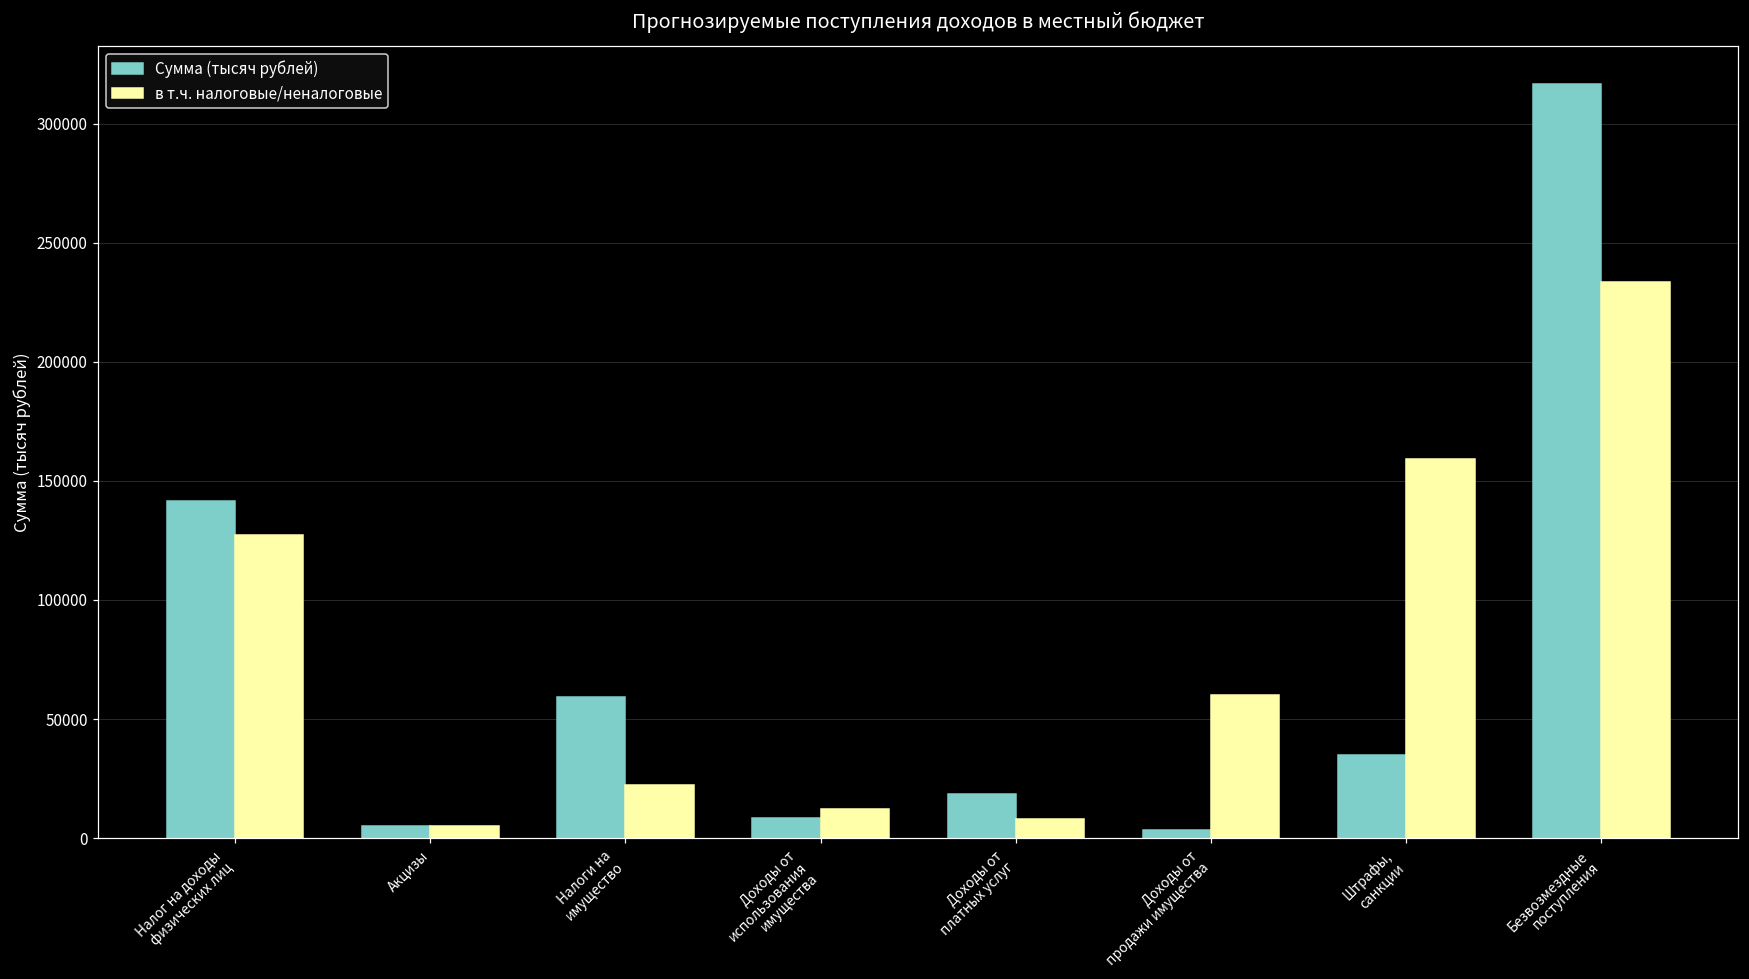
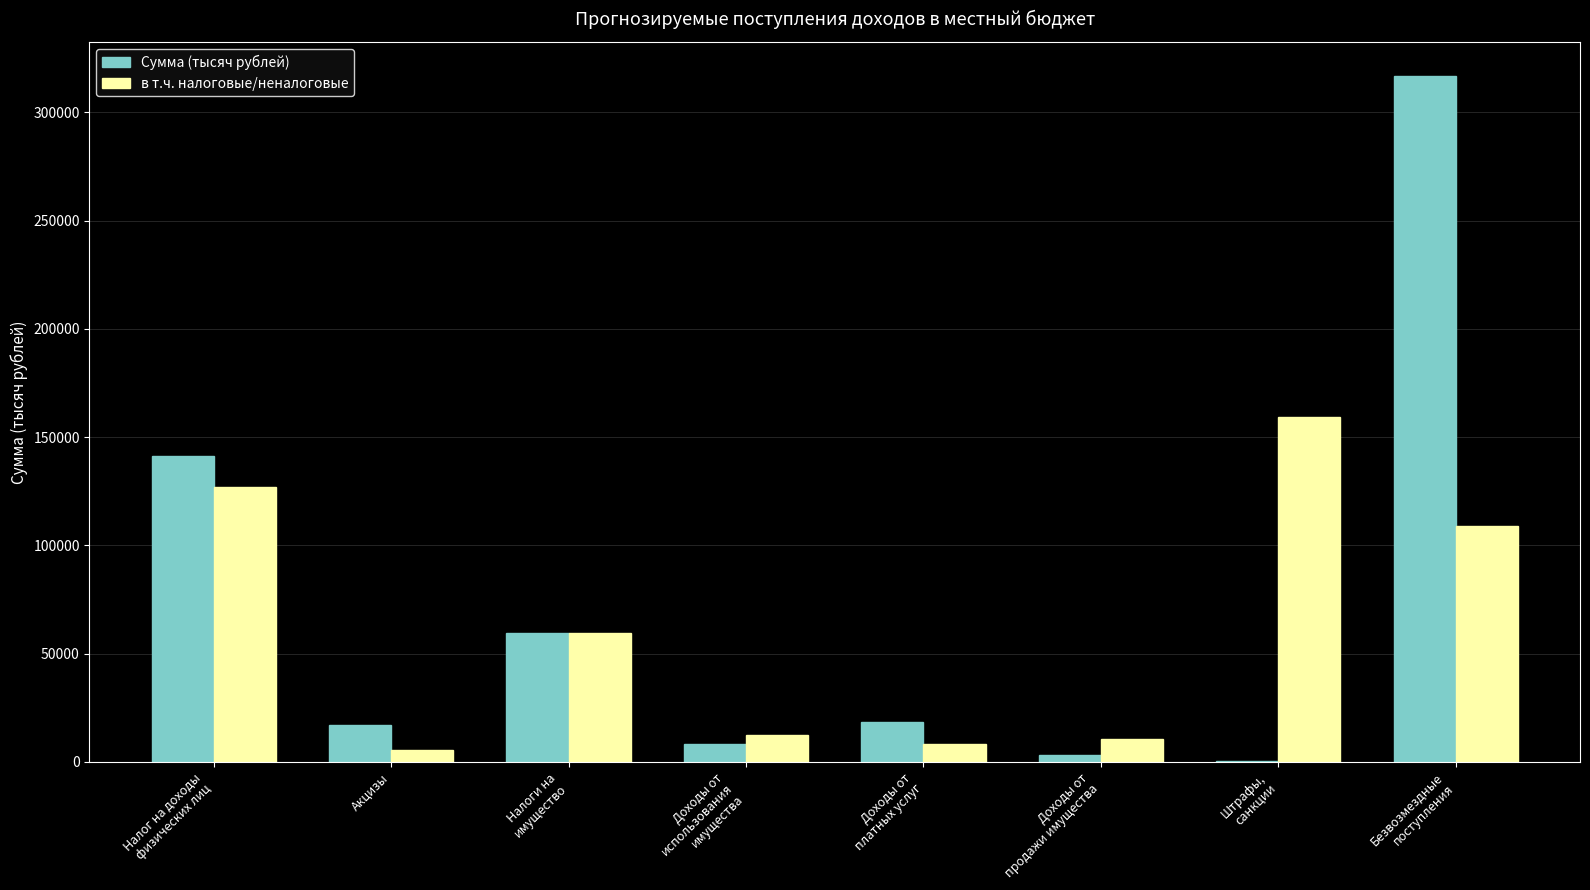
  {
    "Сумма (тысяч рублей)": {
      "Налог на доходы физических лиц": 141000,
-     "Акцизы": 5000,
+     "Акцизы": 17000,
      "Налоги на имущество": 59000,
      "Доходы от использования имущества": 8000,
      "Доходы от платных услуг": 19000,
      "Доходы от продажи имущества": 3000,
-     "Штрафы, санкции": 35000,
+     "Штрафы, санкции": 0,
      "Безвозмездные поступления": 317000
    },
    "в т.ч. налоговые/неналоговые": {
      "Налог на доходы физических лиц": 127000,
      "Акцизы": 5000,
-     "Налоги на имущество": 22000,
+     "Налоги на имущество": 59000,
      "Доходы от использования имущества": 12000,
      "Доходы от платных услуг": 8000,
-     "Доходы от продажи имущества": 60000,
+     "Доходы от продажи имущества": 11000,
      "Штрафы, санкции": 159000,
-     "Безвозмездные поступления": 234000
+     "Безвозмездные поступления": 109000
    }
  }
